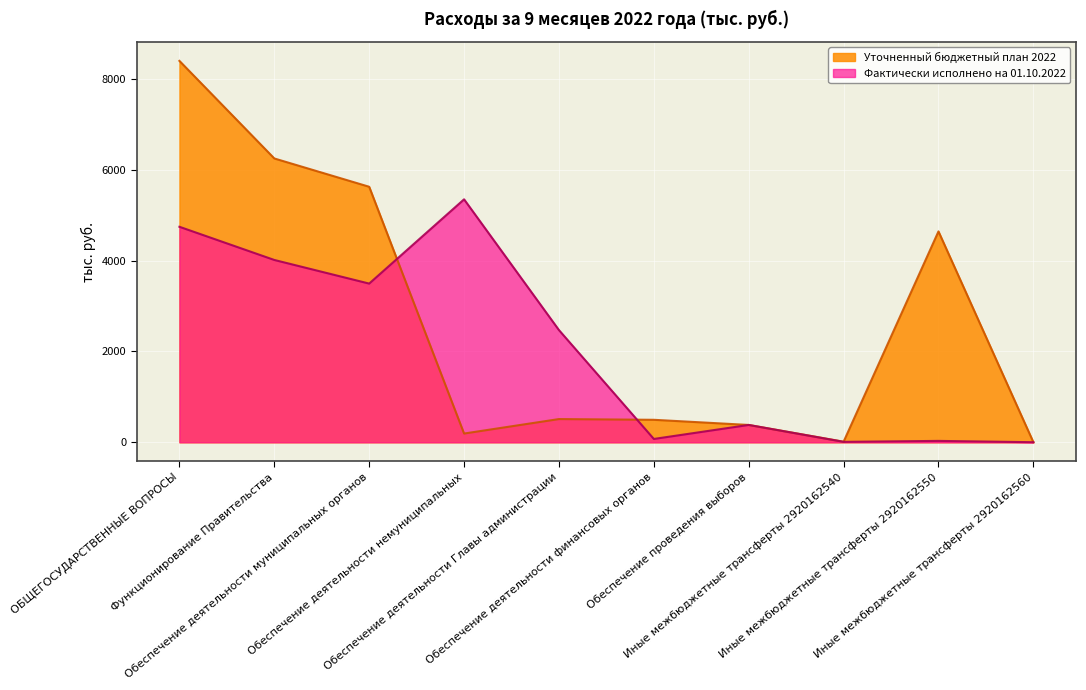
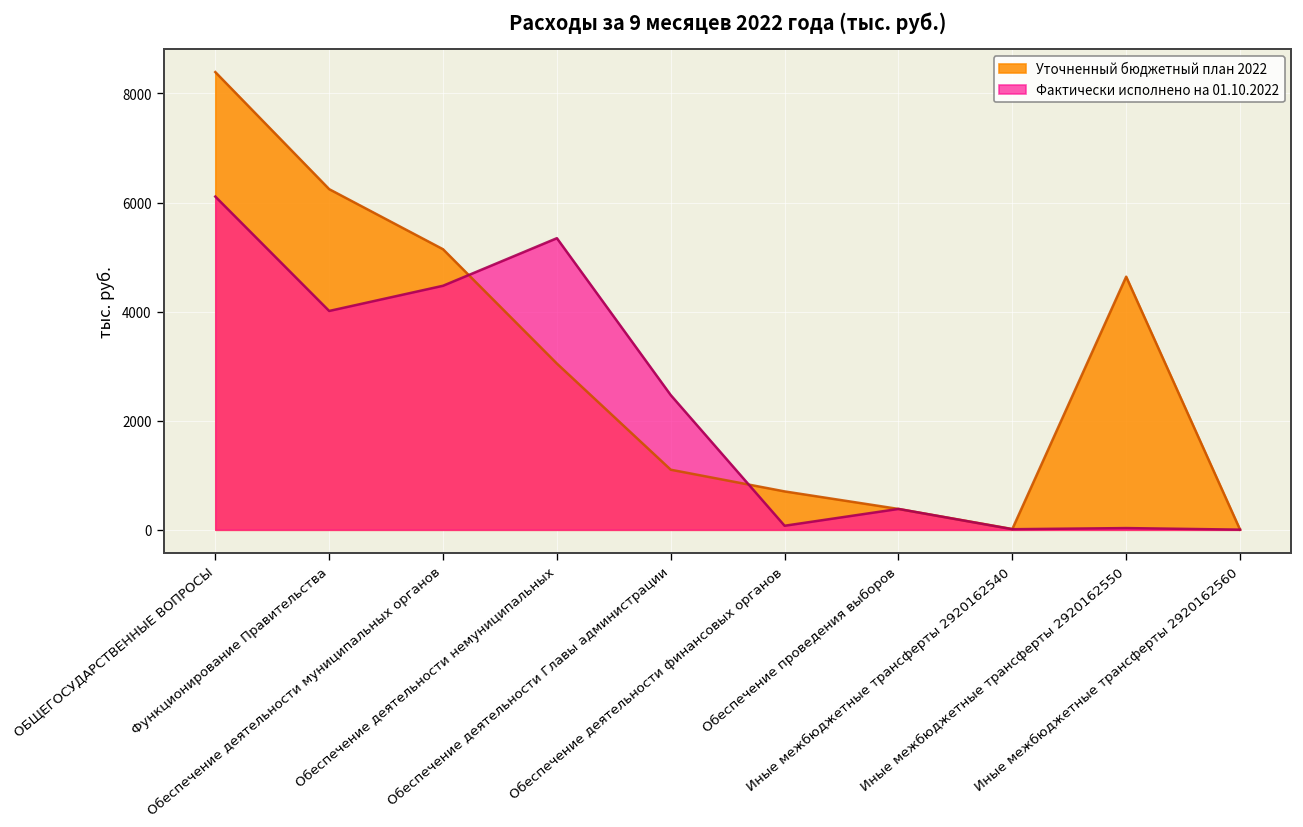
  {
    "Уточненный бюджетный план 2022": {
      "ОБЩЕГОСУДАРСТВЕННЫЕ ВОПРОСЫ": 8400,
      "Функционирование Правительства": 6200,
-     "Обеспечение деятельности муниципальных органов": 5600,
-     "Обеспечение деятельности немуниципальных": 200,
-     "Обеспечение деятельности Главы администрации": 500,
-     "Обеспечение деятельности финансовых органов": 500,
+     "Обеспечение деятельности муниципальных органов": 5100,
+     "Обеспечение деятельности немуниципальных": 3000,
+     "Обеспечение деятельности Главы администрации": 1100,
+     "Обеспечение деятельности финансовых органов": 700,
      "Иные межбюджетные трансферты 2920162550": 4600
    },
    "Фактически исполнено на 01.10.2022": {
-     "ОБЩЕГОСУДАРСТВЕННЫЕ ВОПРОСЫ": 4700,
+     "ОБЩЕГОСУДАРСТВЕННЫЕ ВОПРОСЫ": 6100,
      "Функционирование Правительства": 4000,
-     "Обеспечение деятельности муниципальных органов": 3500,
+     "Обеспечение деятельности муниципальных органов": 4500,
      "Обеспечение деятельности немуниципальных": 5300,
      "Обеспечение деятельности Главы администрации": 2500,
      "Обеспечение деятельности финансовых органов": 100,
      "Иные межбюджетные трансферты 2920162550": 0
    }
  }
